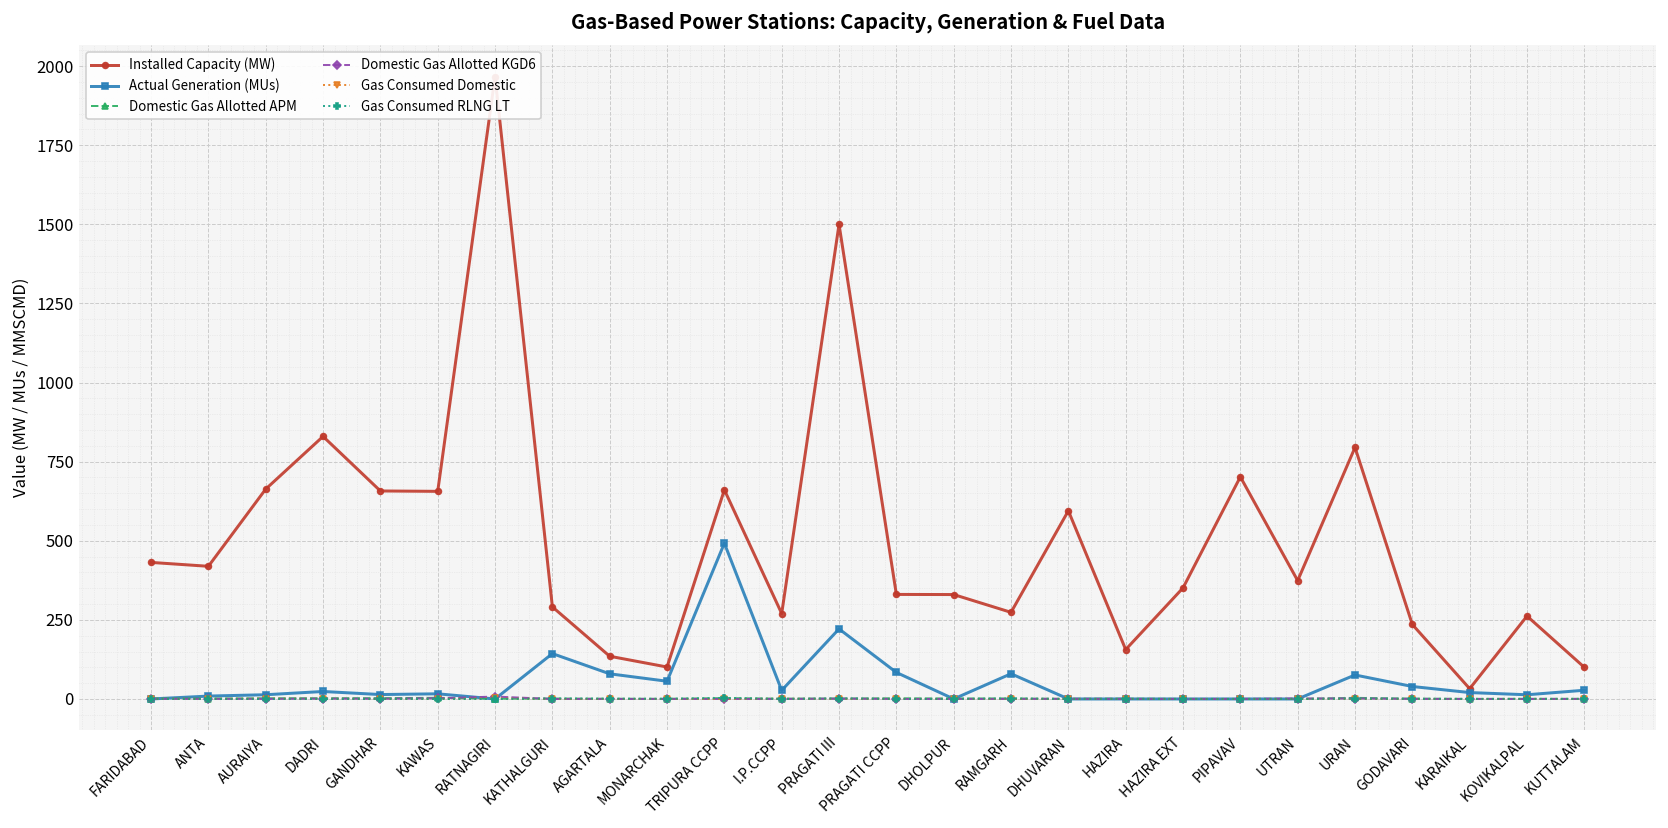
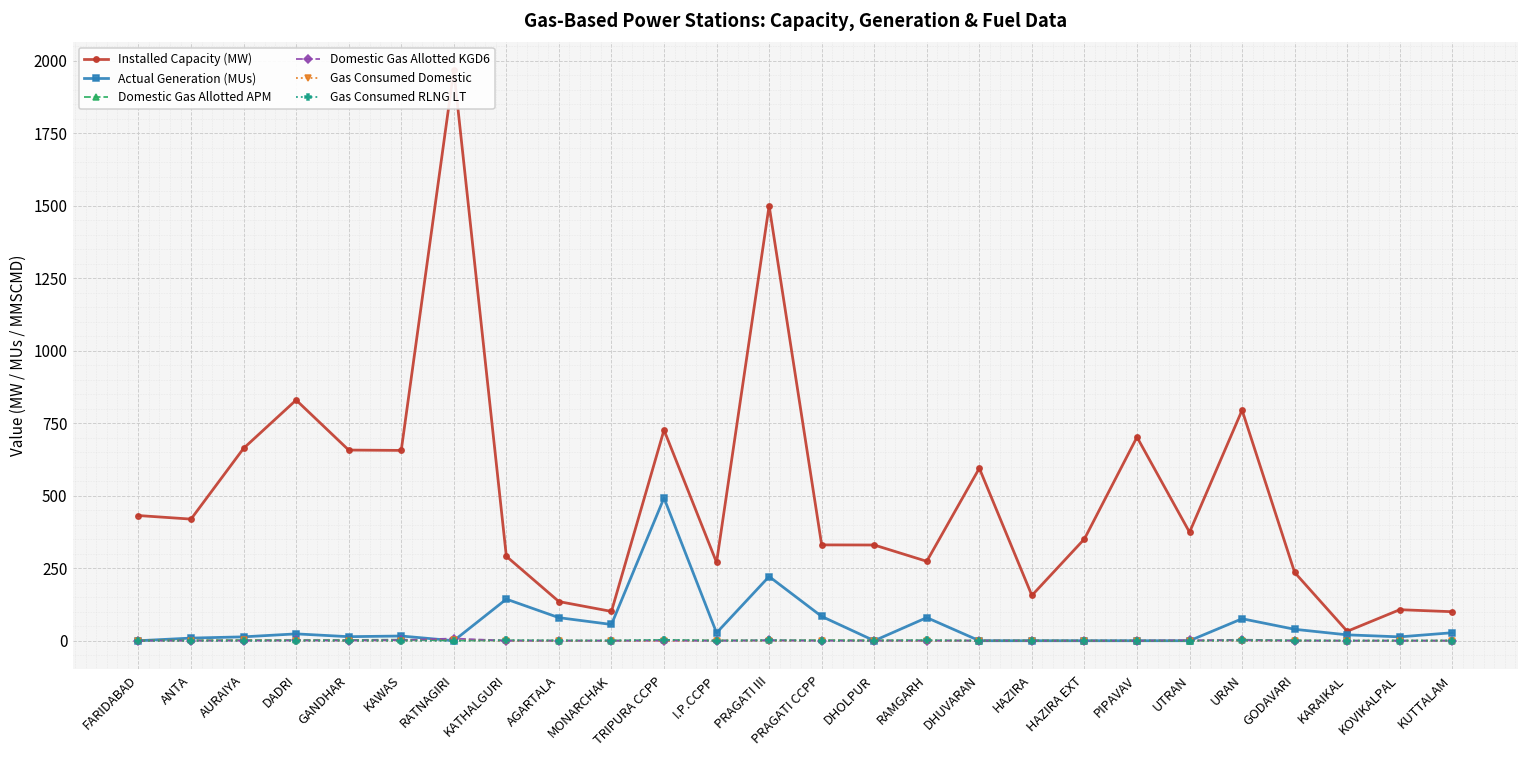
  {
    "Installed Capacity (MW)": {
      "FARIDABAD": 430,
      "ANTA": 420,
      "AURAIYA": 660,
      "DADRI": 830,
      "GANDHAR": 660,
      "KAWAS": 660,
      "KATHALGURI": 290,
      "AGARTALA": 140,
      "MONARCHAK": 100,
-     "TRIPURA CCPP": 660,
+     "TRIPURA CCPP": 730,
      "I.P.CCPP": 270,
      "PRAGATI III": 1500,
      "PRAGATI CCPP": 330,
      "DHOLPUR": 330,
      "RAMGARH": 270,
      "DHUVARAN": 590,
      "HAZIRA": 160,
      "HAZIRA EXT": 350,
      "PIPAVAV": 700,
      "UTRAN": 370,
      "URAN": 800,
      "GODAVARI": 240,
      "KARAIKAL": 30,
-     "KOVIKALPAL": 260,
+     "KOVIKALPAL": 110,
      "KUTTALAM": 100
    },
    "Actual Generation (MUs)": {
      "AURAIYA": 10,
      "DADRI": 20,
      "GANDHAR": 10,
      "KAWAS": 20,
      "KATHALGURI": 140,
      "AGARTALA": 80,
      "MONARCHAK": 60,
      "TRIPURA CCPP": 490,
      "I.P.CCPP": 30,
      "PRAGATI III": 220,
      "PRAGATI CCPP": 80,
      "RAMGARH": 80,
      "URAN": 80,
      "GODAVARI": 40,
      "KARAIKAL": 20,
      "KOVIKALPAL": 10,
      "KUTTALAM": 30
    }
  }
